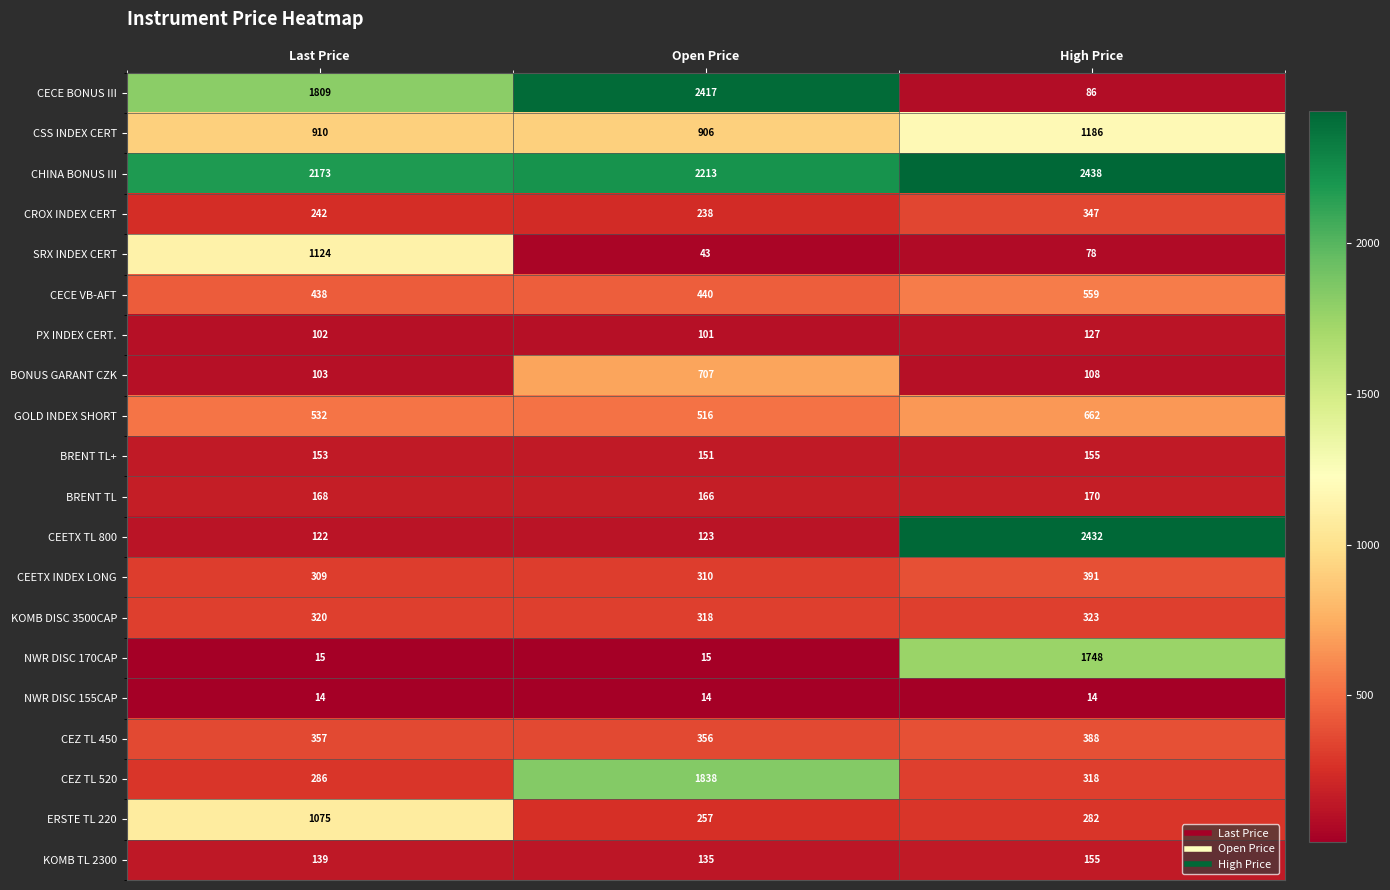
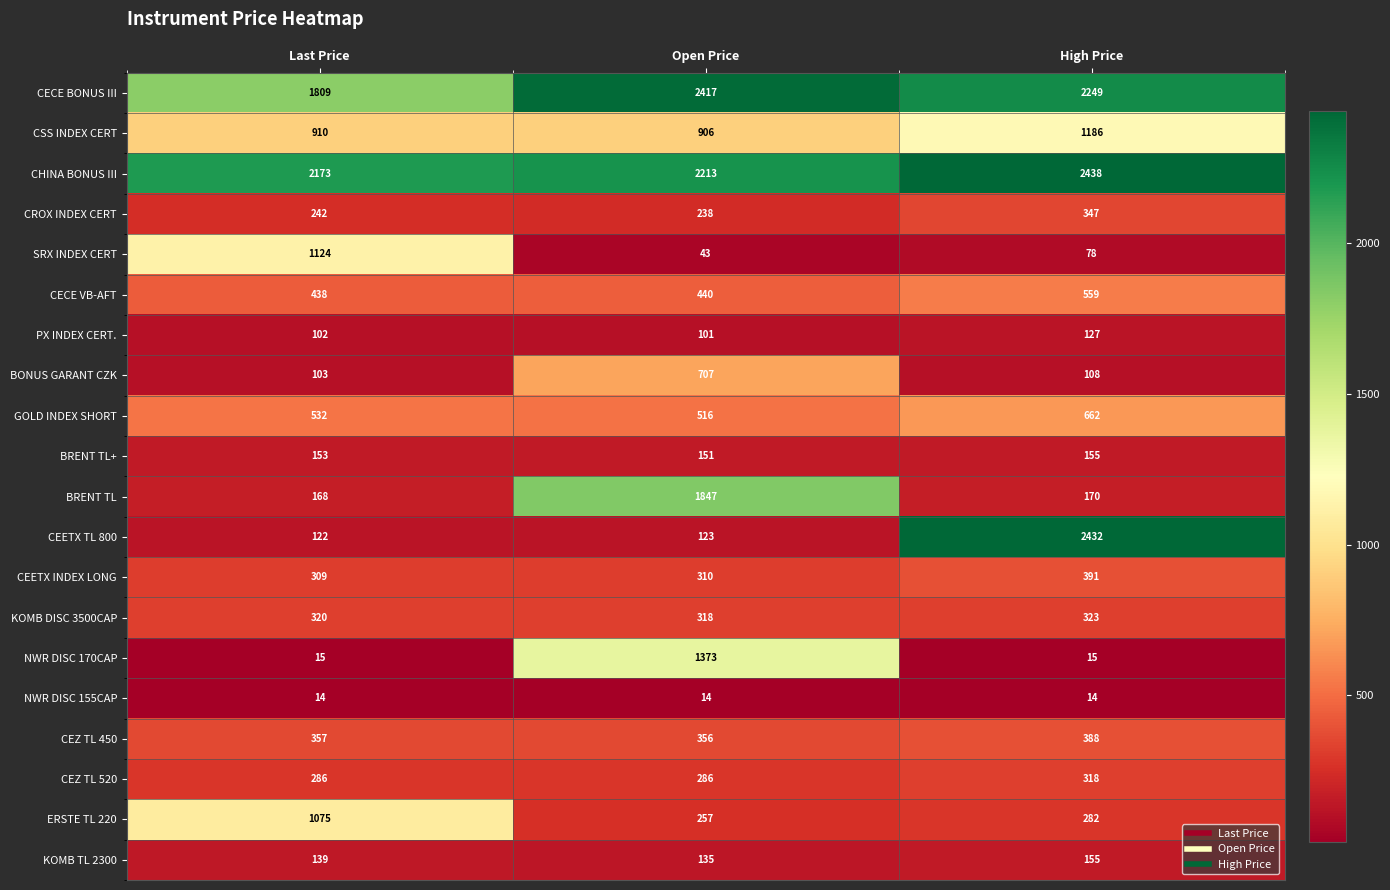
  {
    "CECE BONUS III": {
      "Last Price": 1809,
      "Open Price": 2417,
-     "High Price": 86
+     "High Price": 2249
    },
    "CSS INDEX CERT": {
      "Last Price": 910,
      "Open Price": 906,
      "High Price": 1186
    },
    "CHINA BONUS III": {
      "Last Price": 2173,
      "Open Price": 2213,
      "High Price": 2438
    },
    "CROX INDEX CERT": {
      "Last Price": 242,
      "Open Price": 238,
      "High Price": 347
    },
    "SRX INDEX CERT": {
      "Last Price": 1124,
      "Open Price": 43,
      "High Price": 78
    },
    "CECE VB-AFT": {
      "Last Price": 438,
      "Open Price": 440,
      "High Price": 559
    },
    "PX INDEX CERT.": {
      "Last Price": 102,
      "Open Price": 101,
      "High Price": 127
    },
    "BONUS GARANT CZK": {
      "Last Price": 103,
      "Open Price": 707,
      "High Price": 108
    },
    "GOLD INDEX SHORT": {
      "Last Price": 532,
      "Open Price": 516,
      "High Price": 662
    },
    "BRENT TL+": {
      "Last Price": 153,
      "Open Price": 151,
      "High Price": 155
    },
    "BRENT TL": {
      "Last Price": 168,
-     "Open Price": 166,
+     "Open Price": 1847,
      "High Price": 170
    },
    "CEETX TL 800": {
      "Last Price": 122,
      "Open Price": 123,
      "High Price": 2432
    },
    "CEETX INDEX LONG": {
      "Last Price": 309,
      "Open Price": 310,
      "High Price": 391
    },
    "KOMB DISC 3500CAP": {
      "Last Price": 320,
      "Open Price": 318,
      "High Price": 323
    },
    "NWR DISC 170CAP": {
      "Last Price": 15,
-     "Open Price": 15,
-     "High Price": 1748
+     "Open Price": 1373,
+     "High Price": 15
    },
    "NWR DISC 155CAP": {
      "Last Price": 14,
      "Open Price": 14,
      "High Price": 14
    },
    "CEZ TL 450": {
      "Last Price": 357,
      "Open Price": 356,
      "High Price": 388
    },
    "CEZ TL 520": {
      "Last Price": 286,
-     "Open Price": 1838,
+     "Open Price": 286,
      "High Price": 318
    },
    "ERSTE TL 220": {
      "Last Price": 1075,
      "Open Price": 257,
      "High Price": 282
    },
    "KOMB TL 2300": {
      "Last Price": 139,
      "Open Price": 135,
      "High Price": 155
    }
  }
